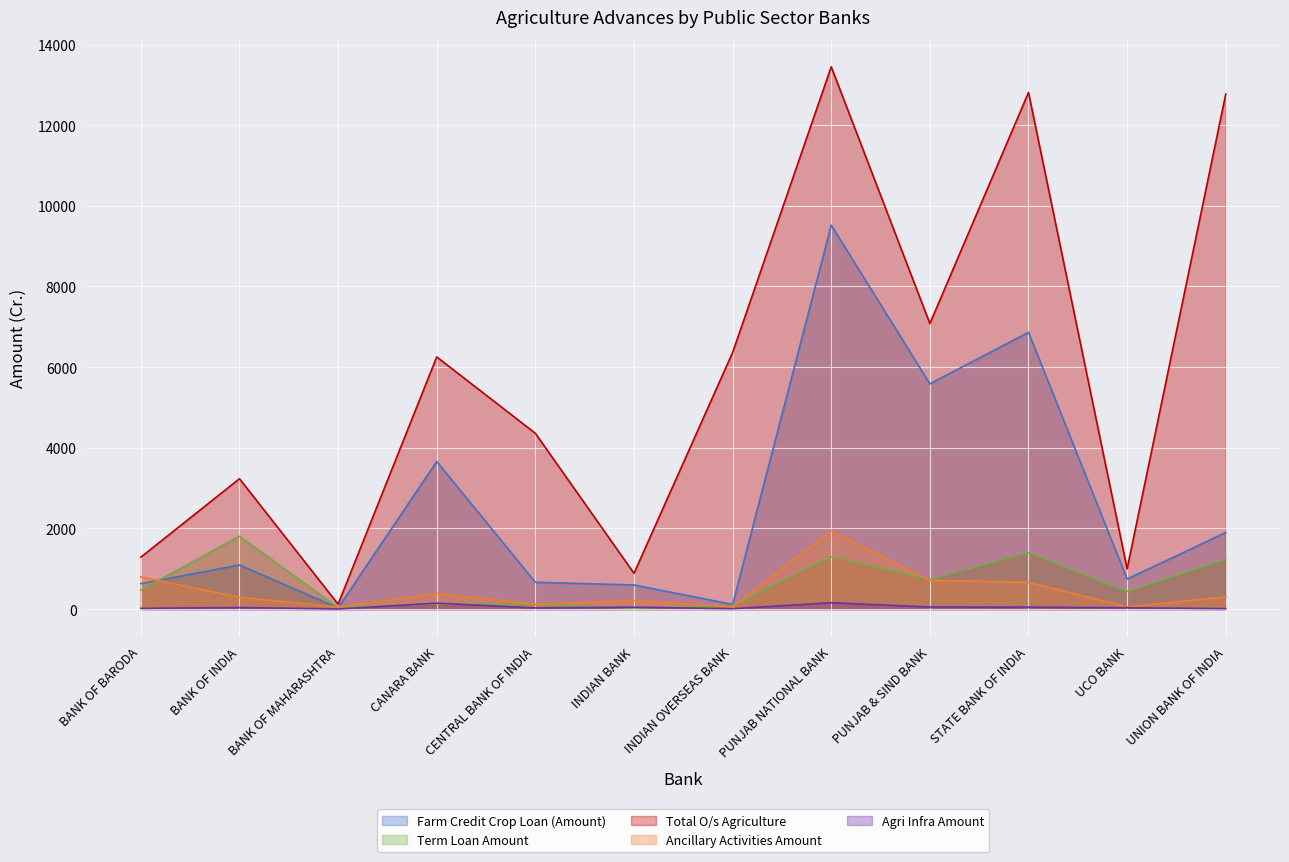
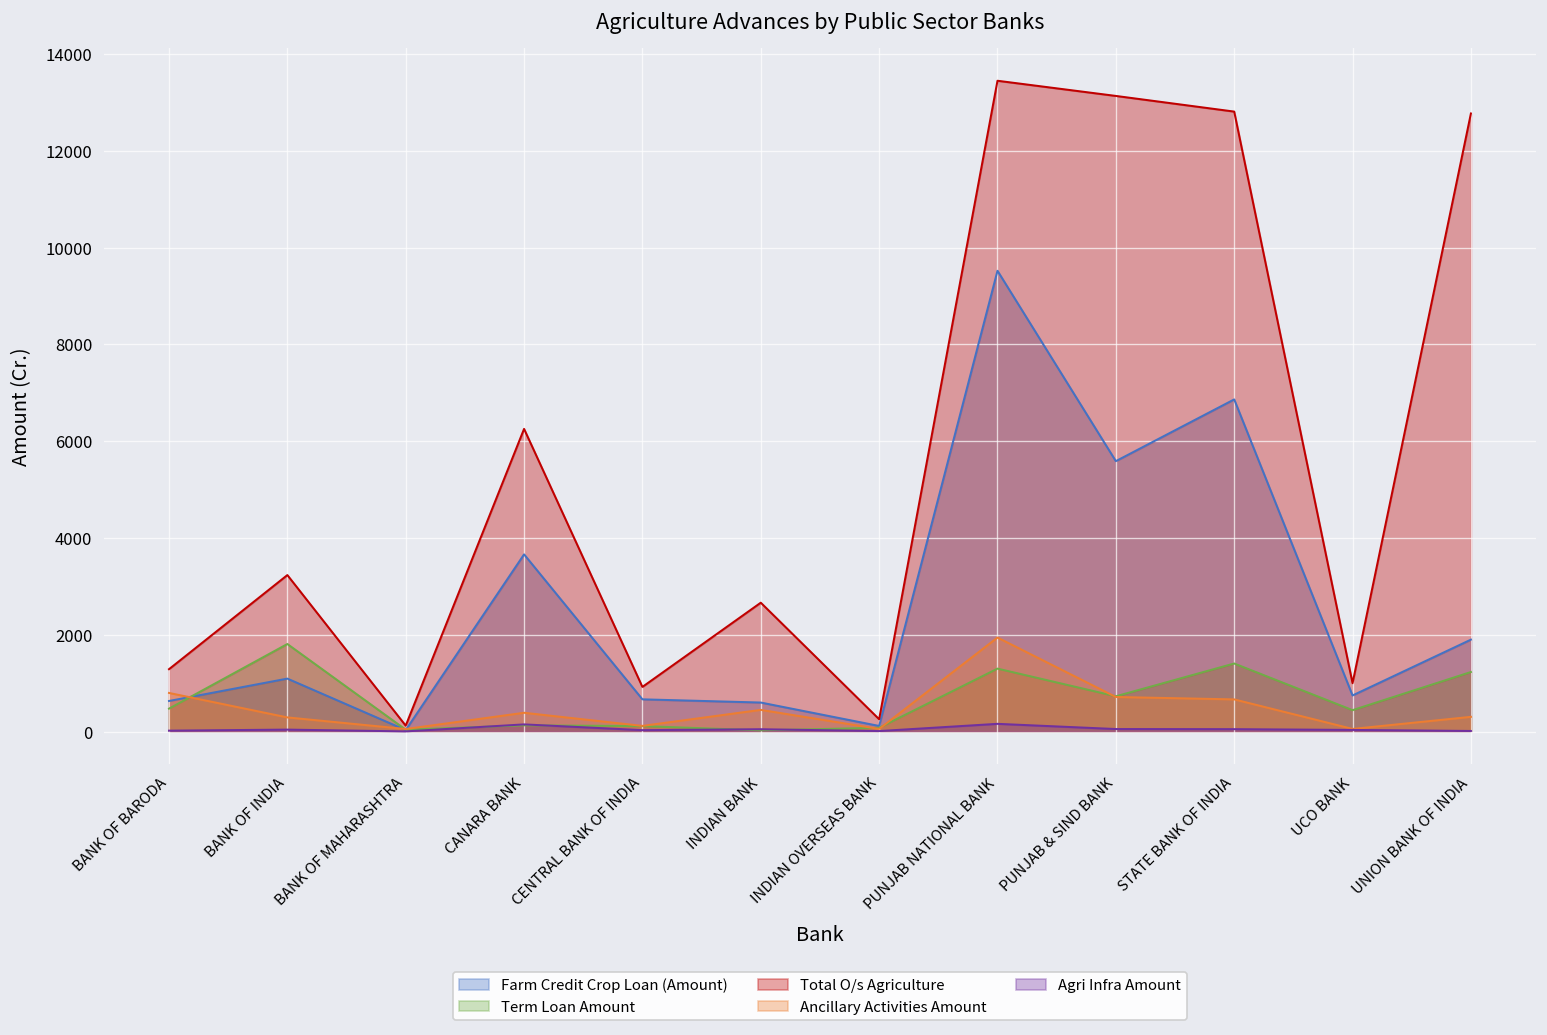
  {
    "Term Loan Amount": {
      "BANK OF BARODA": 500,
      "BANK OF INDIA": 1800,
      "PUNJAB NATIONAL BANK": 1300,
      "STATE BANK OF INDIA": 1400,
      "UCO BANK": 400,
      "UNION BANK OF INDIA": 1200
    },
    "Total O/s Agriculture": {
      "BANK OF BARODA": 1300,
      "BANK OF INDIA": 3200,
      "BANK OF MAHARASHTRA": 100,
      "CANARA BANK": 6300,
-     "CENTRAL BANK OF INDIA": 4400,
-     "INDIAN BANK": 900,
-     "INDIAN OVERSEAS BANK": 6400,
+     "CENTRAL BANK OF INDIA": 900,
+     "INDIAN BANK": 2700,
+     "INDIAN OVERSEAS BANK": 300,
      "PUNJAB NATIONAL BANK": 13400,
-     "PUNJAB & SIND BANK": 7100,
+     "PUNJAB & SIND BANK": 13100,
      "STATE BANK OF INDIA": 12800,
      "UCO BANK": 1000,
      "UNION BANK OF INDIA": 12800
    },
    "Ancillary Activities Amount": {
      "BANK OF BARODA": 800,
      "BANK OF INDIA": 300,
      "CANARA BANK": 400,
-     "INDIAN BANK": 200,
+     "INDIAN BANK": 400,
      "PUNJAB NATIONAL BANK": 1900,
      "STATE BANK OF INDIA": 700,
      "UNION BANK OF INDIA": 300
    }
  }
